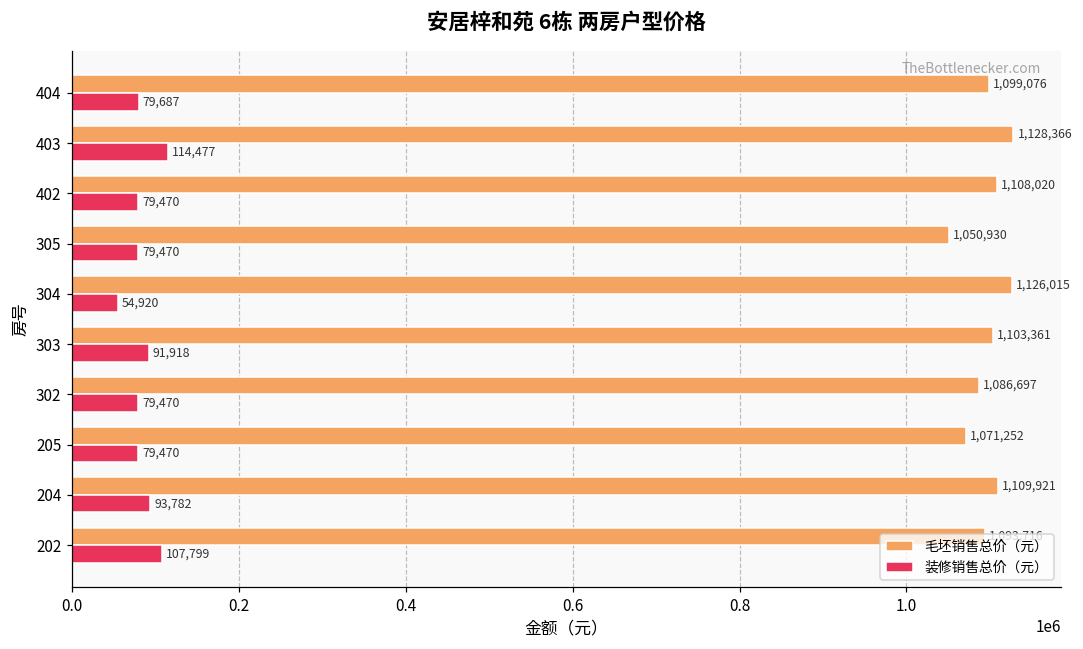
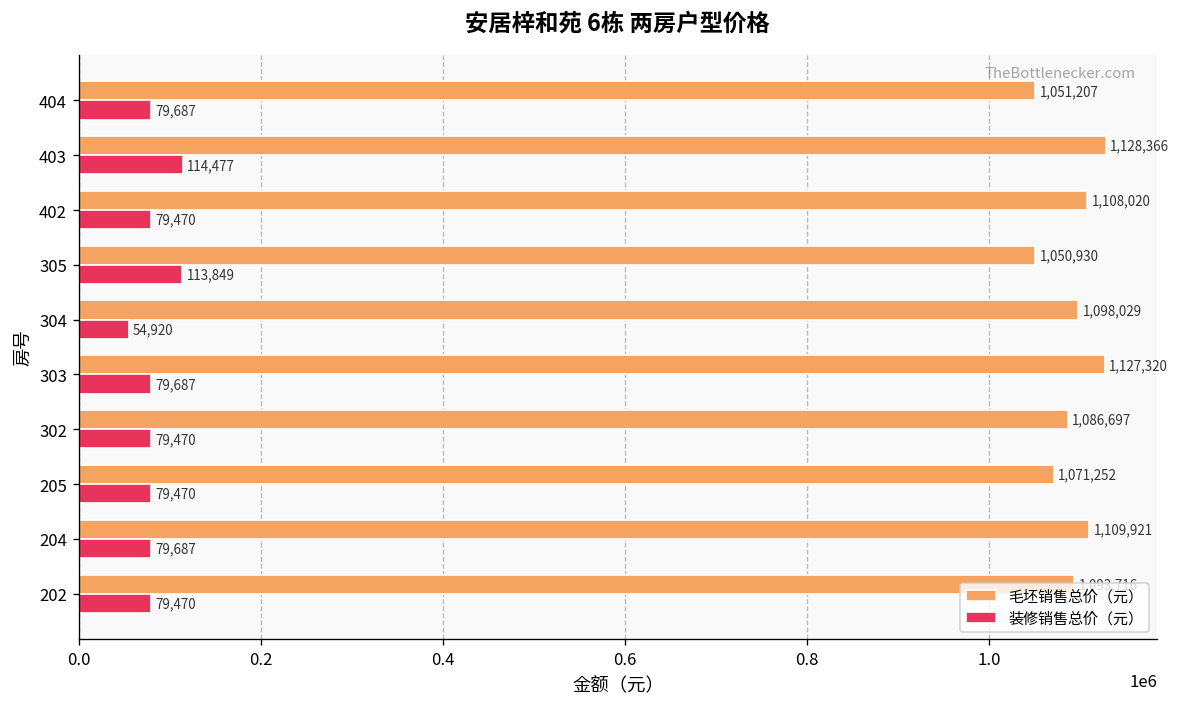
  {
    "毛坯销售总价（元）": {
-     "404": "1,099,076",
+     "404": "1,051,207",
      "403": "1,128,366",
      "402": "1,108,020",
      "305": "1,050,930",
-     "304": "1,126,015",
-     "303": "1,103,361",
+     "304": "1,098,029",
+     "303": "1,127,320",
      "302": "1,086,697",
      "205": "1,071,252",
      "204": "1,109,921"
    },
    "装修销售总价（元）": {
      "404": "79,687",
      "403": "114,477",
      "402": "79,470",
-     "305": "79,470",
+     "305": "113,849",
      "304": "54,920",
-     "303": "91,918",
+     "303": "79,687",
      "302": "79,470",
      "205": "79,470",
-     "204": "93,782",
-     "202": "107,799"
+     "204": "79,687",
+     "202": "79,470"
    }
  }
